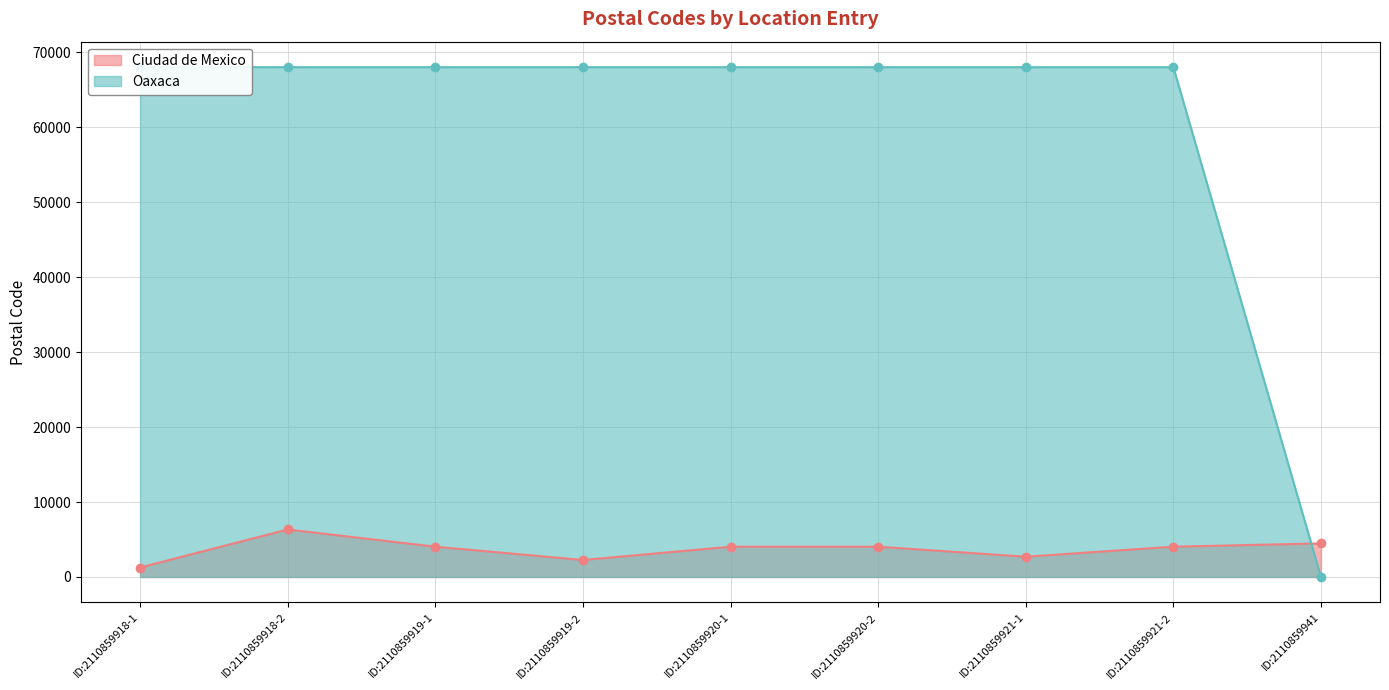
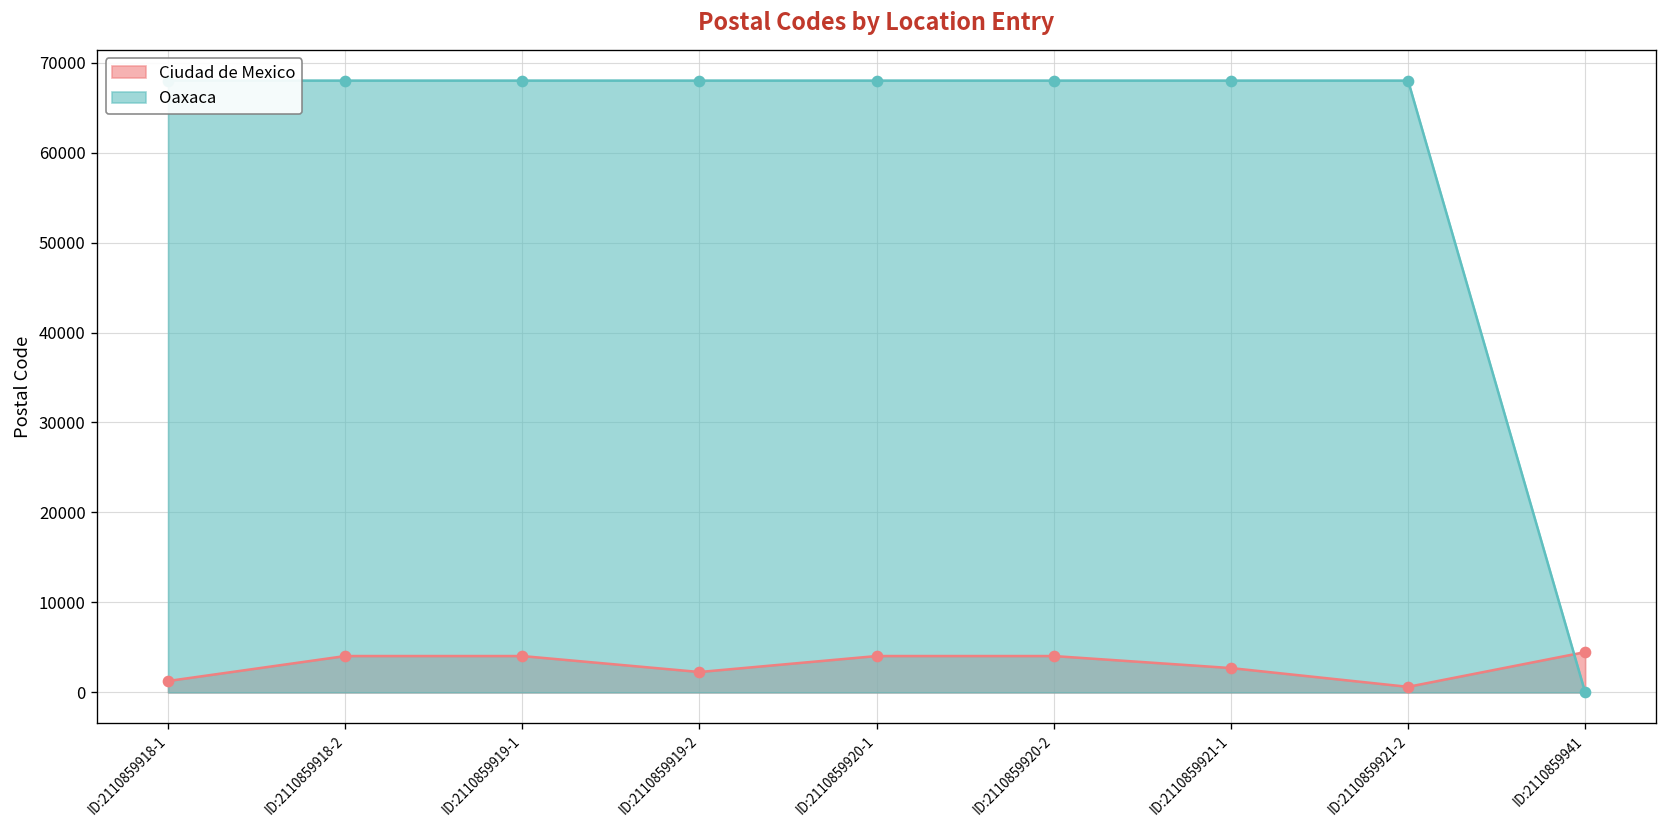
  {
    "Ciudad de Mexico": {
      "ID:2110859918-1": 1000,
-     "ID:2110859918-2": 6000,
+     "ID:2110859918-2": 4000,
      "ID:2110859919-1": 4000,
      "ID:2110859919-2": 2000,
      "ID:2110859920-1": 4000,
      "ID:2110859920-2": 4000,
      "ID:2110859921-1": 3000,
-     "ID:2110859921-2": 4000,
+     "ID:2110859921-2": 1000,
      "ID:2110859941": 4000
    },
    "Oaxaca": {
      "ID:2110859918-2": 68000,
      "ID:2110859919-1": 68000,
      "ID:2110859919-2": 68000,
      "ID:2110859920-1": 68000,
      "ID:2110859920-2": 68000,
      "ID:2110859921-1": 68000,
      "ID:2110859921-2": 68000,
      "ID:2110859941": 0
    }
  }
